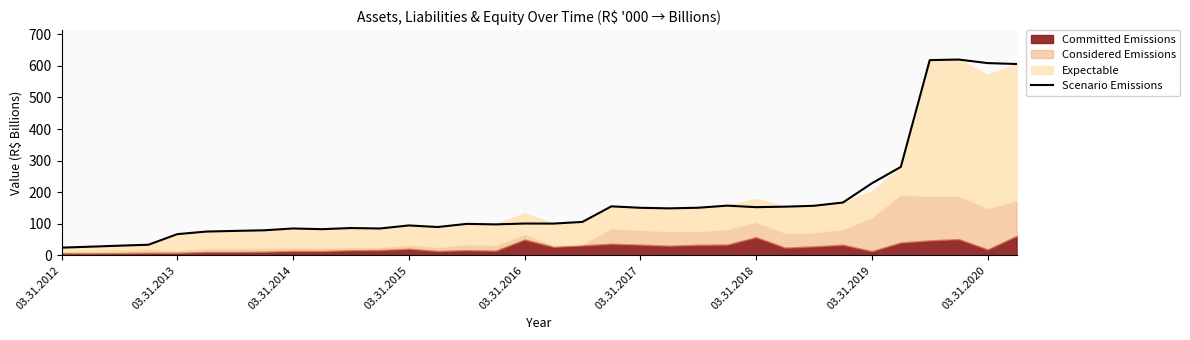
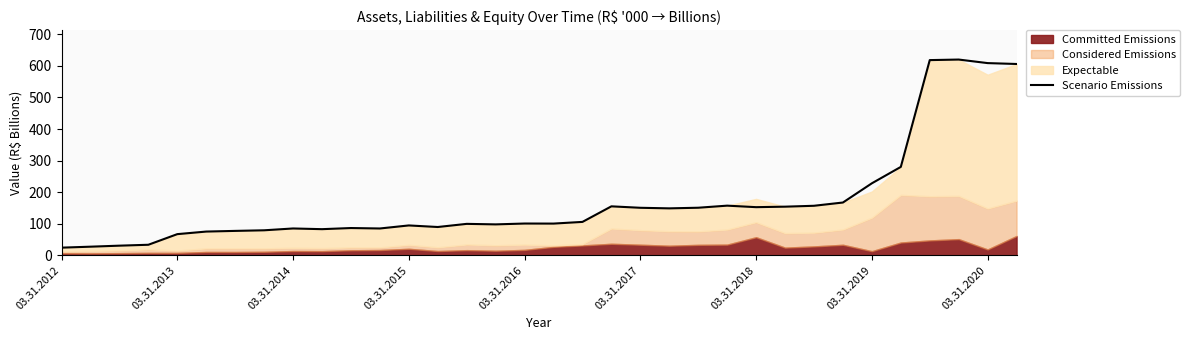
  {
    "Committed Emissions": {
      "03.31.2014": 10,
      "03.31.2015": 20,
-     "03.31.2016": 50,
+     "03.31.2016": 20,
      "03.31.2017": 30,
      "03.31.2018": 60,
      "03.31.2019": 10,
      "03.31.2020": 20
    },
    "Scenario Emissions": {
      "03.31.2018": 150,
      "03.31.2019": 230,
      "03.31.2020": 610
    }
  }
